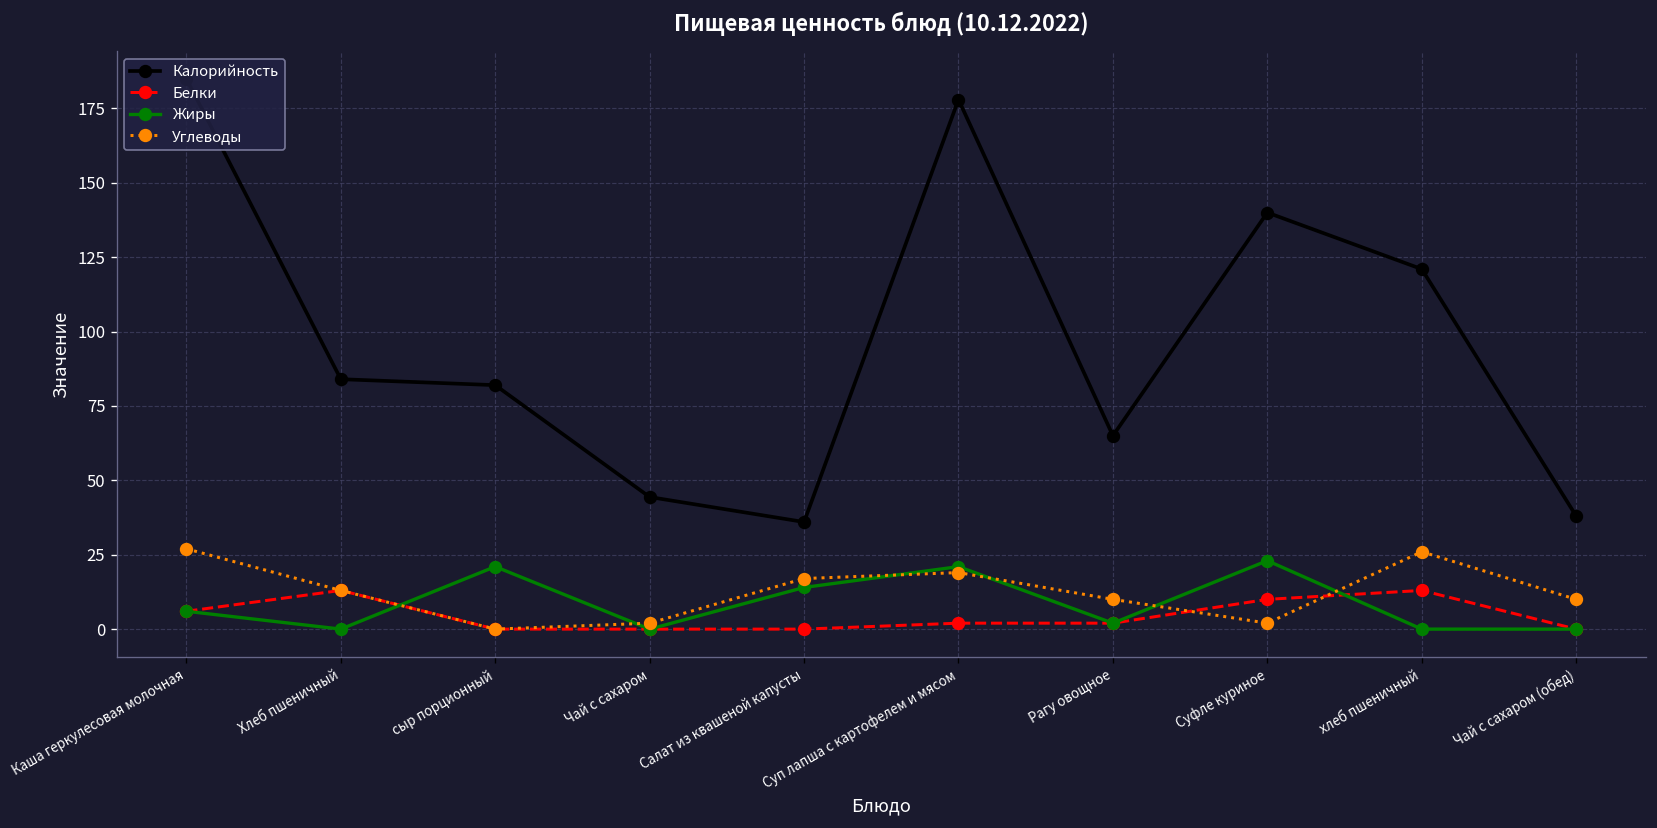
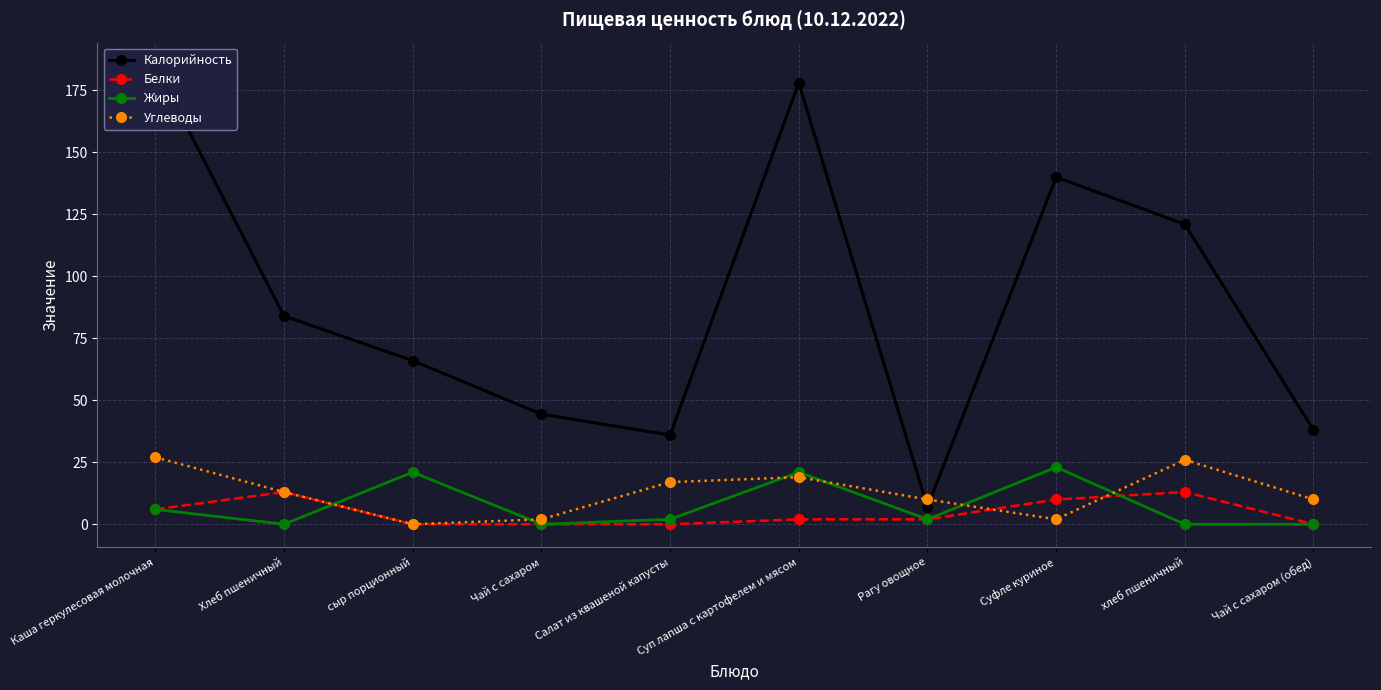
  {
    "Калорийность": {
      "Хлеб пшеничный": 84,
-     "сыр порционный": 82,
+     "сыр порционный": 66,
      "Чай с сахаром": 44,
      "Салат из квашеной капусты": 36,
      "Суп лапша с картофелем и мясом": 178,
-     "Рагу овощное": 65,
+     "Рагу овощное": 7,
      "Суфле куриное": 140,
      "хлеб пшеничный": 121,
      "Чай с сахаром (обед)": 38
    },
    "Белки": {
      "Салат из квашеной капусты": 0,
      "Суп лапша с картофелем и мясом": 2,
      "Суфле куриное": 10,
      "хлеб пшеничный": 13
    },
    "Жиры": {
      "Хлеб пшеничный": 0,
      "сыр порционный": 21,
-     "Салат из квашеной капусты": 14,
+     "Салат из квашеной капусты": 2,
      "Суп лапша с картофелем и мясом": 21,
      "Суфле куриное": 23,
      "хлеб пшеничный": 0
    },
    "Углеводы": {
      "Каша геркулесовая молочная": 27,
      "Чай с сахаром": 2,
      "Салат из квашеной капусты": 17,
      "Суп лапша с картофелем и мясом": 19,
      "Рагу овощное": 10,
      "Суфле куриное": 2,
      "хлеб пшеничный": 26,
      "Чай с сахаром (обед)": 10
    }
  }
